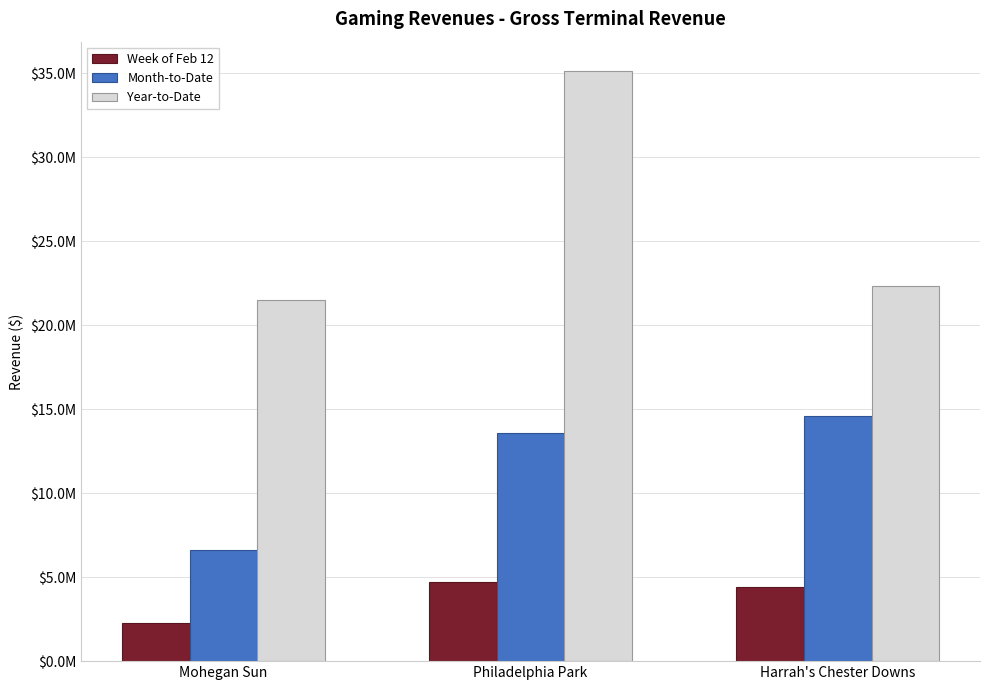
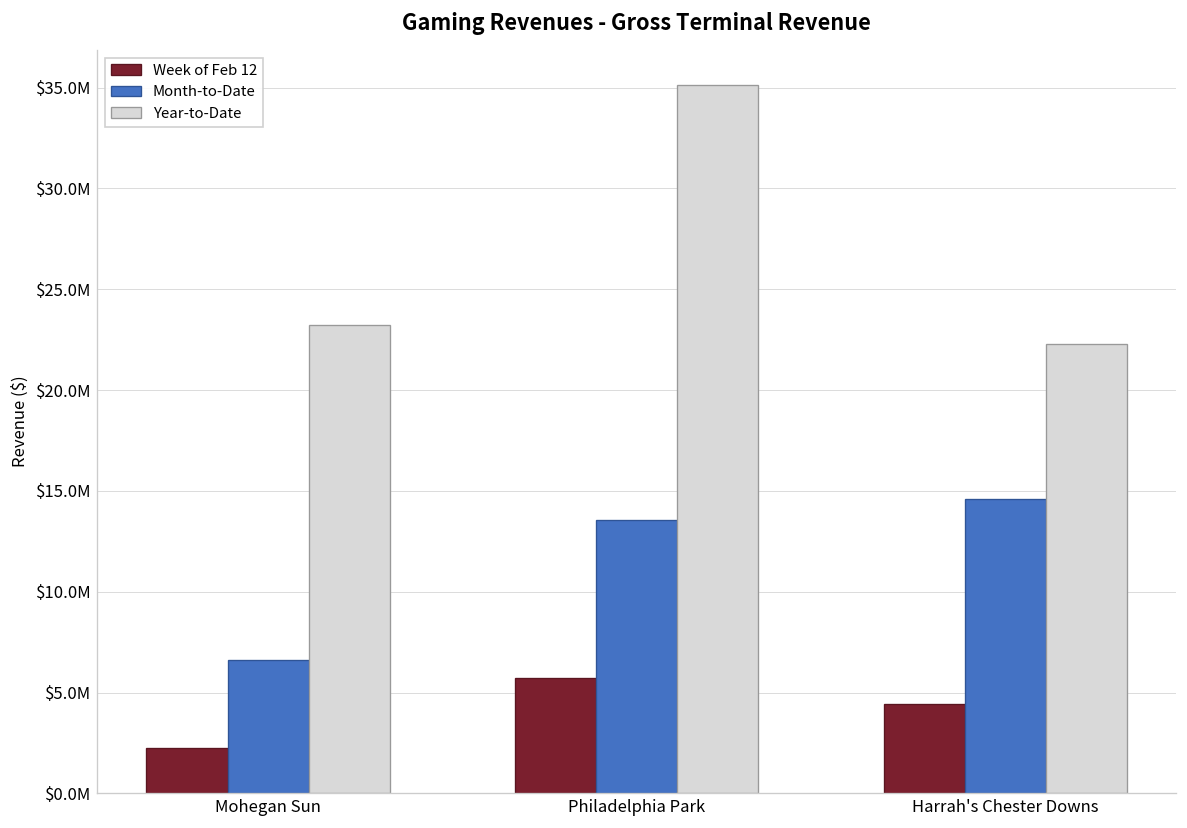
  {
    "Week of Feb 12": {
      "Mohegan Sun": "$2300000",
-     "Philadelphia Park": "$4700000",
+     "Philadelphia Park": "$5700000",
      "Harrah's Chester Downs": "$4400000"
    },
    "Month-to-Date": {
      "Mohegan Sun": "$6600000",
      "Philadelphia Park": "$13600000",
      "Harrah's Chester Downs": "$14600000"
    },
    "Year-to-Date": {
-     "Mohegan Sun": "$21500000",
+     "Mohegan Sun": "$23200000",
      "Philadelphia Park": "$35100000",
      "Harrah's Chester Downs": "$22300000"
    }
  }
